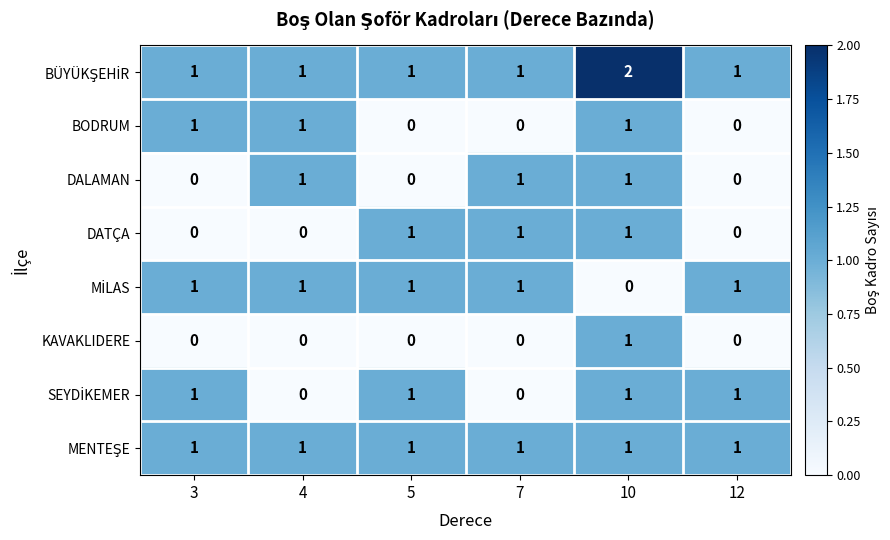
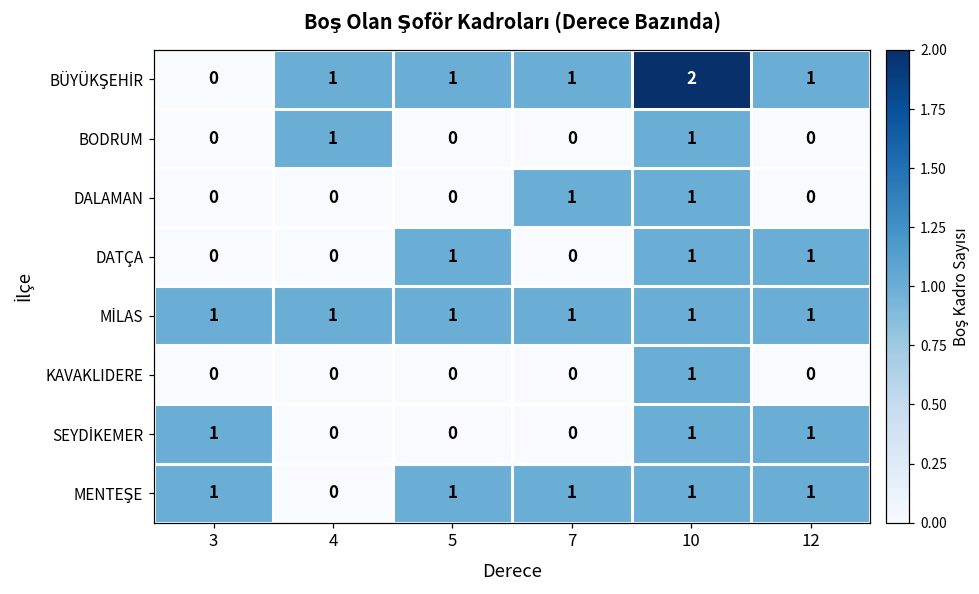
  {
    "BÜYÜKŞEHİR": {
-     "3": 1,
+     "3": 0,
      "4": 1,
      "5": 1,
      "7": 1,
      "10": 2,
      "12": 1
    },
    "BODRUM": {
-     "3": 1,
+     "3": 0,
      "4": 1,
      "5": 0,
      "7": 0,
      "10": 1,
      "12": 0
    },
    "DALAMAN": {
      "3": 0,
-     "4": 1,
+     "4": 0,
      "5": 0,
      "7": 1,
      "10": 1,
      "12": 0
    },
    "DATÇA": {
      "3": 0,
      "4": 0,
      "5": 1,
-     "7": 1,
+     "7": 0,
      "10": 1,
-     "12": 0
+     "12": 1
    },
    "MİLAS": {
      "3": 1,
      "4": 1,
      "5": 1,
      "7": 1,
-     "10": 0,
+     "10": 1,
      "12": 1
    },
    "KAVAKLIDERE": {
      "3": 0,
      "4": 0,
      "5": 0,
      "7": 0,
      "10": 1,
      "12": 0
    },
    "SEYDİKEMER": {
      "3": 1,
      "4": 0,
-     "5": 1,
+     "5": 0,
      "7": 0,
      "10": 1,
      "12": 1
    },
    "MENTEŞE": {
      "3": 1,
-     "4": 1,
+     "4": 0,
      "5": 1,
      "7": 1,
      "10": 1,
      "12": 1
    }
  }
